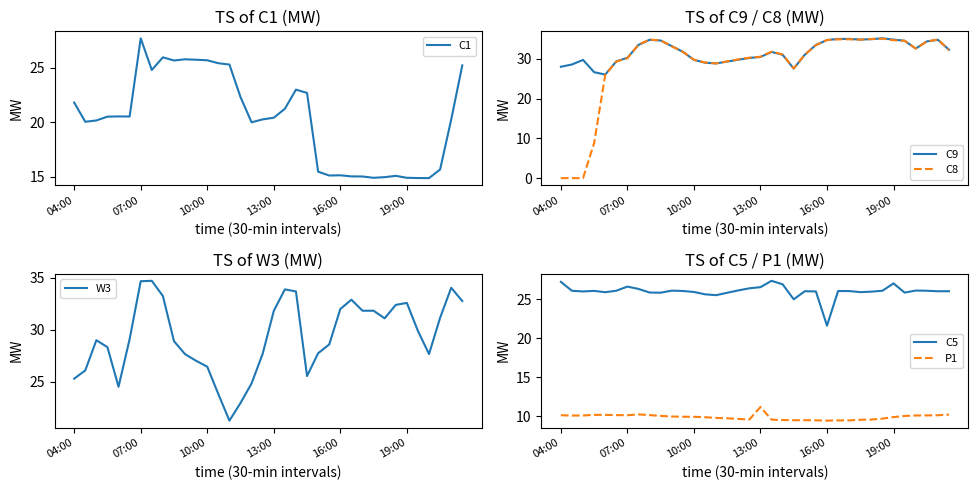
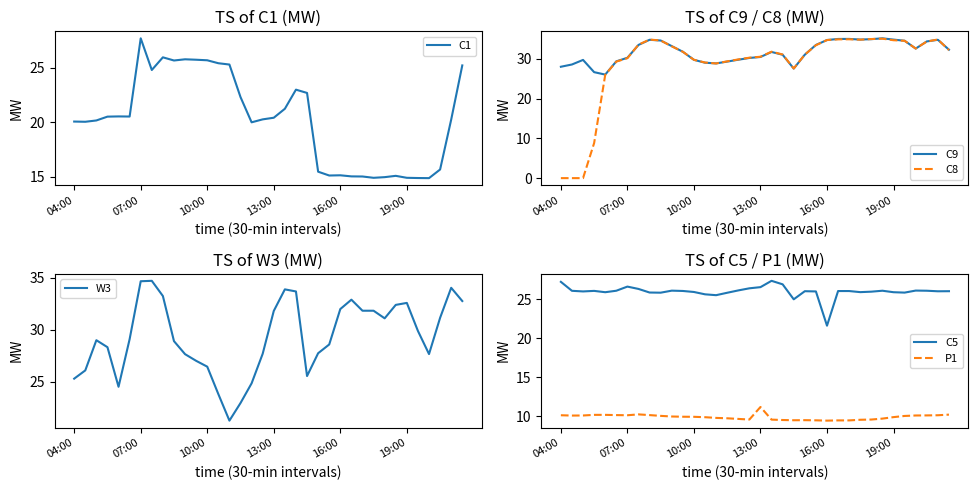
  {
    "TS of C1 (MW)": {
-     "04:00": 21.8,
+     "04:00": 20.1,
      "07:00": 27.7,
      "10:00": 25.7,
      "13:00": 20.4,
      "16:00": 15.2,
      "19:00": 14.9
    },
    "TS of C9 / C8 (MW)": {
      "C9": {
        "04:00": 28
      },
      "C8": {
        "04:00": 0
      }
    },
    "TS of W3 (MW)": {
      "04:00": 25.3,
      "07:00": 34.7,
      "10:00": 26.5,
      "13:00": 31.8,
      "16:00": 32.0,
      "19:00": 32.6
    },
    "TS of C5 / P1 (MW)": {
      "C5": {
        "04:00": 27,
        "07:00": 27,
        "10:00": 26,
        "13:00": 27,
        "16:00": 22,
-       "19:00": 27
+       "19:00": 26
      },
      "P1": {
        "04:00": 10,
        "07:00": 10,
        "10:00": 10,
        "13:00": 11,
        "16:00": 9,
        "19:00": 10
      }
    }
  }
